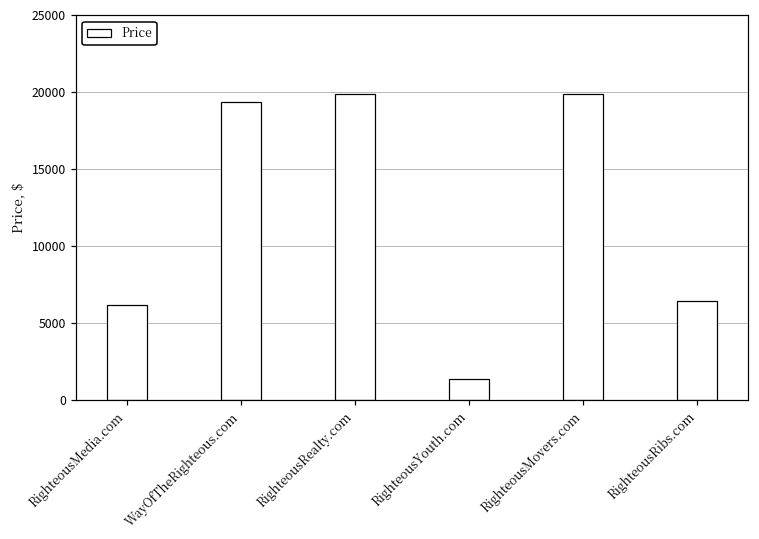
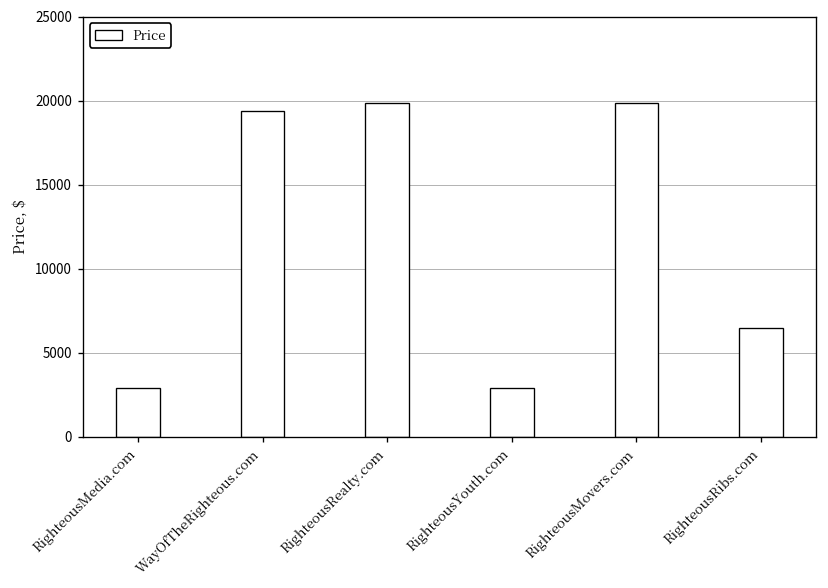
  {
-   "RighteousMedia.com": 6200,
+   "RighteousMedia.com": 2900,
    "WayOfTheRighteous.com": 19400,
    "RighteousRealty.com": 19900,
-   "RighteousYouth.com": 1400,
+   "RighteousYouth.com": 2900,
    "RighteousMovers.com": 19900,
    "RighteousRibs.com": 6500
  }
